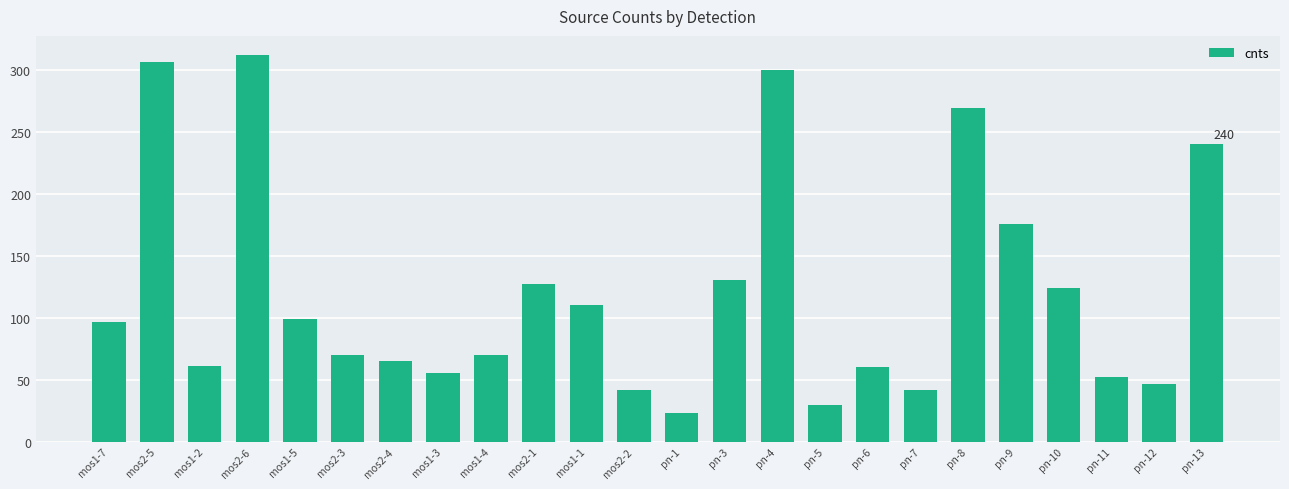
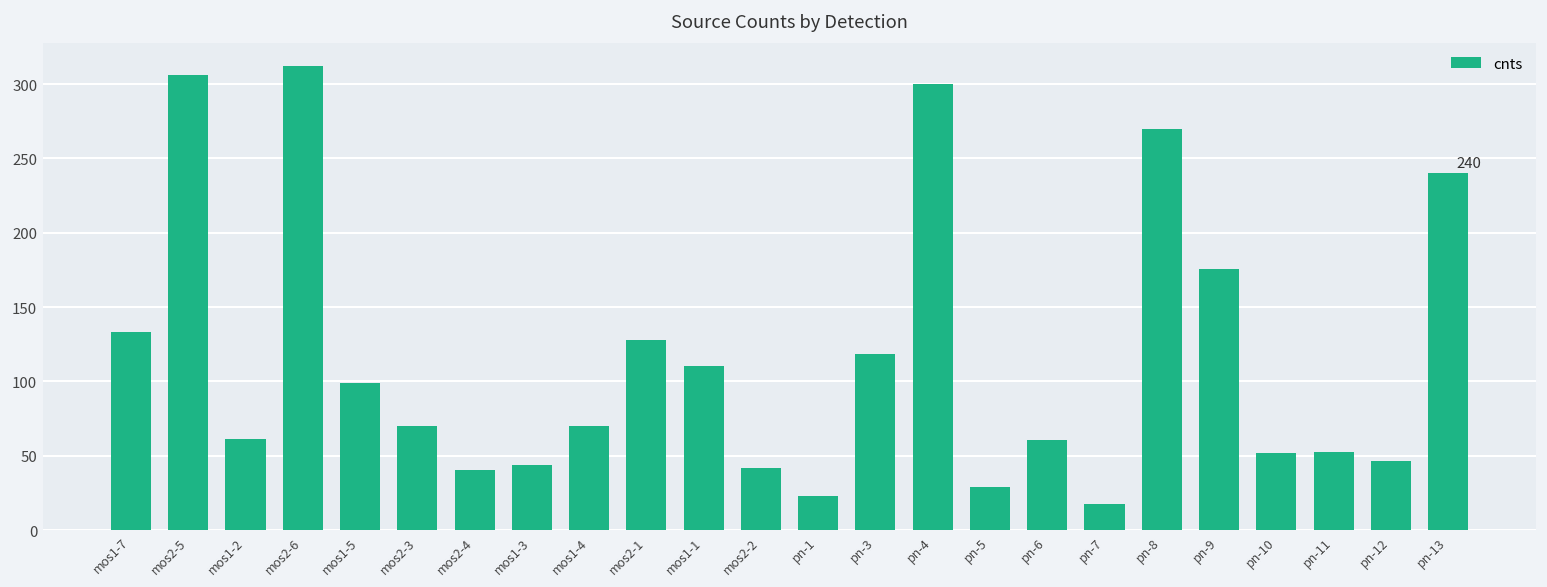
  {
-   "mos1-7": 97,
+   "mos1-7": 133,
    "mos2-5": 306,
    "mos1-2": 61,
    "mos2-6": 312,
    "mos1-5": 99,
    "mos2-3": 70,
-   "mos2-4": 65,
-   "mos1-3": 55,
+   "mos2-4": 40,
+   "mos1-3": 44,
    "mos1-4": 70,
    "mos2-1": 128,
    "mos1-1": 111,
    "mos2-2": 42,
    "pn-1": 23,
-   "pn-3": 131,
+   "pn-3": 118,
    "pn-4": 300,
    "pn-5": 29,
    "pn-6": 60,
-   "pn-7": 41,
+   "pn-7": 18,
    "pn-8": 270,
    "pn-9": 176,
-   "pn-10": 124,
+   "pn-10": 52,
    "pn-11": 52,
    "pn-12": 47
  }
